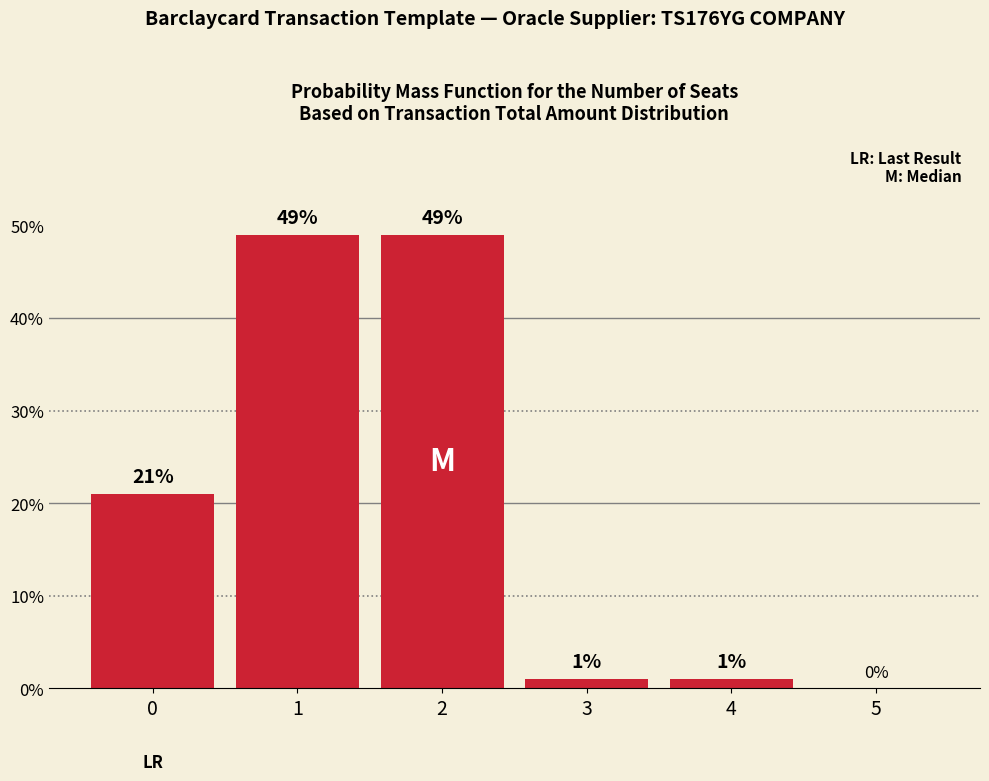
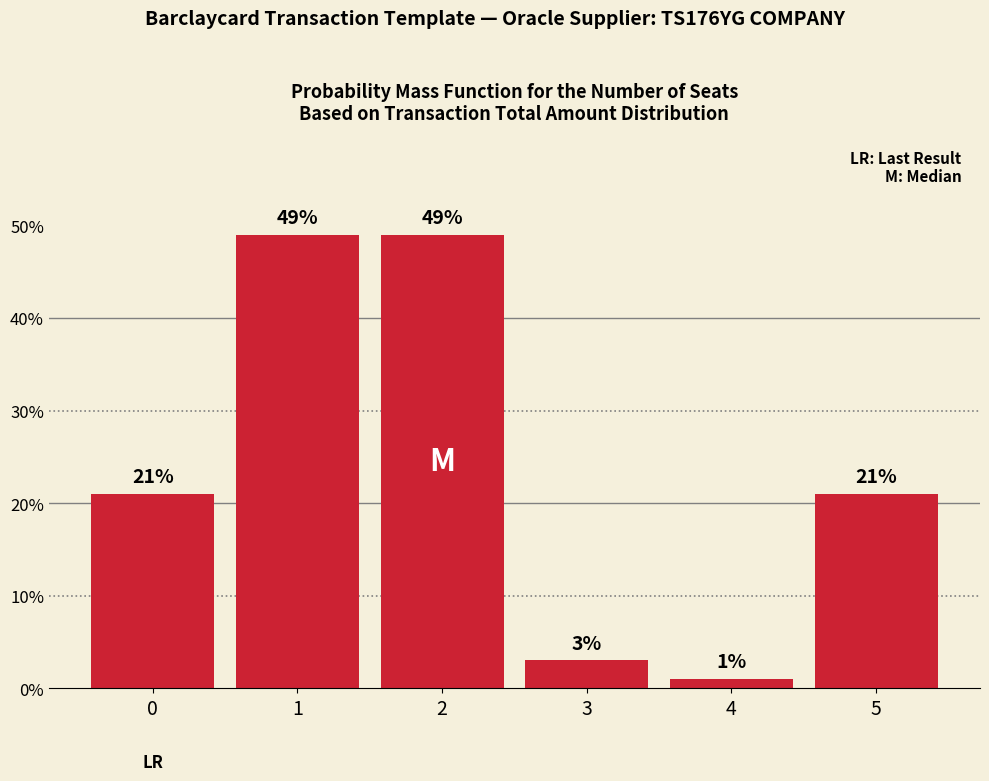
  {
    "0": "21%",
    "1": "49%",
    "2": "49%",
-   "3": "1%",
+   "3": "3%",
    "4": "1%",
-   "5": "0%"
+   "5": "21%"
  }
